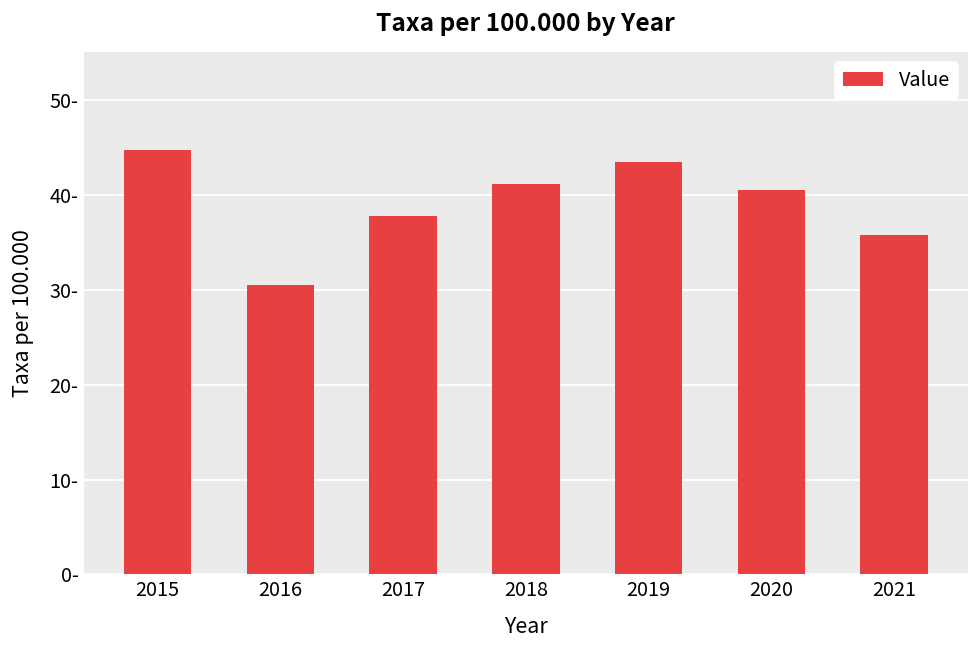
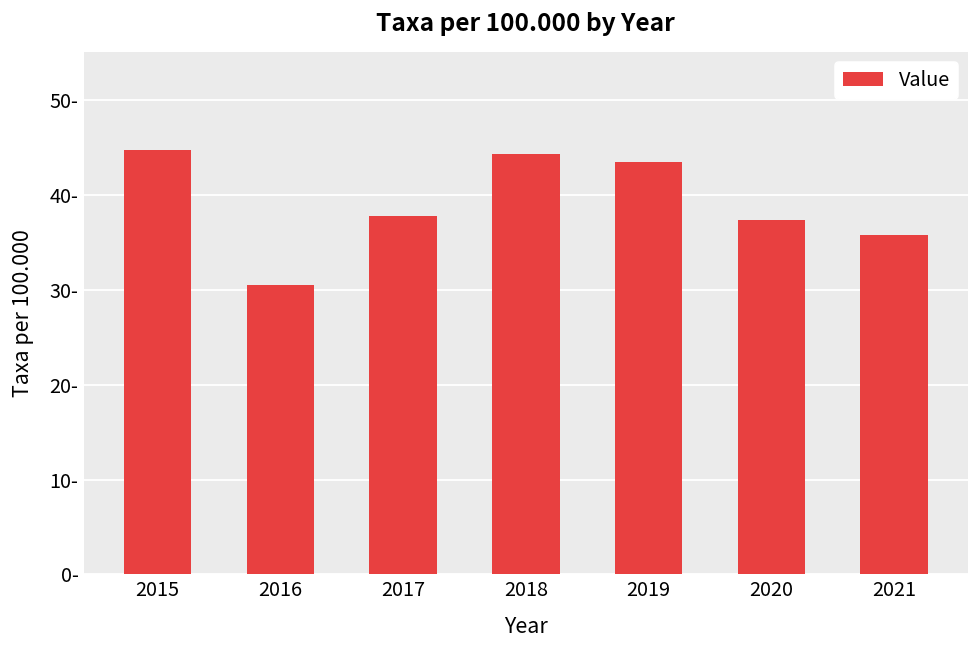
  {
    "2015": "45-",
    "2016": "31-",
    "2017": "38-",
-   "2018": "41-",
+   "2018": "44-",
    "2019": "43-",
-   "2020": "41-",
+   "2020": "37-",
    "2021": "36-"
  }
